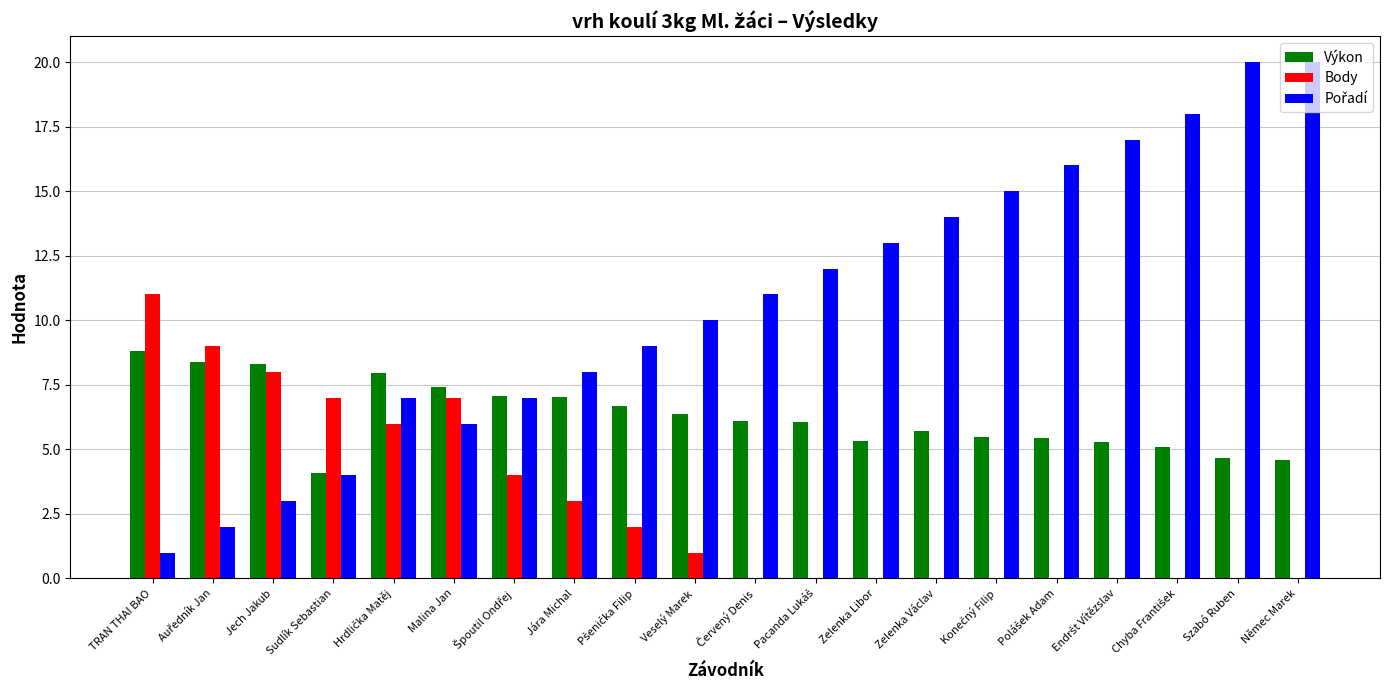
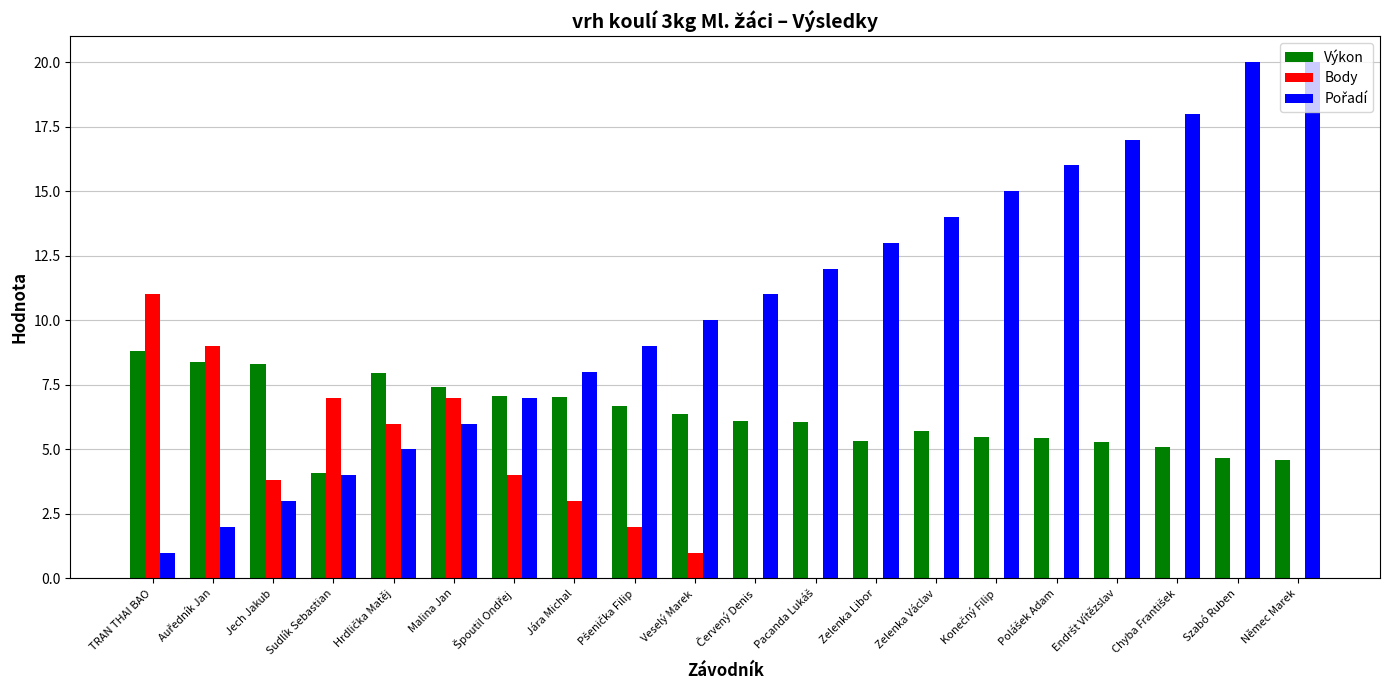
  {
    "Výkon": {
      "TRAN THAI BAO": 8.8,
      "Auředník Jan": 8.4,
      "Jech Jakub": 8.3,
      "Sudlík Sebastian": 4.1,
      "Hrdlička Matěj": 8.0,
      "Malina Jan": 7.4,
      "Špoutil Ondřej": 7.1,
      "Jára Michal": 7.0,
      "Pšenička Filip": 6.7,
      "Veselý Marek": 6.4,
      "Červený Denis": 6.1,
      "Pacanda Lukáš": 6.1,
      "Zelenka Libor": 5.3,
      "Zelenka Václav": 5.7,
      "Konečný Filip": 5.5,
      "Polášek Adam": 5.5,
      "Endršt Vítězslav": 5.3,
      "Chyba František": 5.1,
      "Szabó Ruben": 4.7,
      "Němec Marek": 4.6
    },
    "Body": {
      "TRAN THAI BAO": 11.0,
      "Auředník Jan": 9.0,
-     "Jech Jakub": 8.0,
+     "Jech Jakub": 3.8,
      "Sudlík Sebastian": 7.0,
      "Hrdlička Matěj": 6.0,
      "Malina Jan": 7.0,
      "Špoutil Ondřej": 4.0,
      "Jára Michal": 3.0,
      "Pšenička Filip": 2.0,
      "Veselý Marek": 1.0,
      "Červený Denis": 0.0,
      "Pacanda Lukáš": 0.0,
      "Zelenka Libor": 0.0,
      "Zelenka Václav": 0.0,
      "Konečný Filip": 0.0,
      "Polášek Adam": 0.0,
      "Endršt Vítězslav": 0.0,
      "Chyba František": 0.0,
      "Szabó Ruben": 0.0,
      "Němec Marek": 0.0
    },
    "Pořadí": {
      "TRAN THAI BAO": 1,
      "Auředník Jan": 2,
      "Jech Jakub": 3,
      "Sudlík Sebastian": 4,
-     "Hrdlička Matěj": 7,
+     "Hrdlička Matěj": 5,
      "Malina Jan": 6,
      "Špoutil Ondřej": 7,
      "Jára Michal": 8,
      "Pšenička Filip": 9,
      "Veselý Marek": 10,
      "Červený Denis": 11,
      "Pacanda Lukáš": 12,
      "Zelenka Libor": 13,
      "Zelenka Václav": 14,
      "Konečný Filip": 15,
      "Polášek Adam": 16,
      "Endršt Vítězslav": 17,
      "Chyba František": 18,
      "Szabó Ruben": 20
    }
  }
